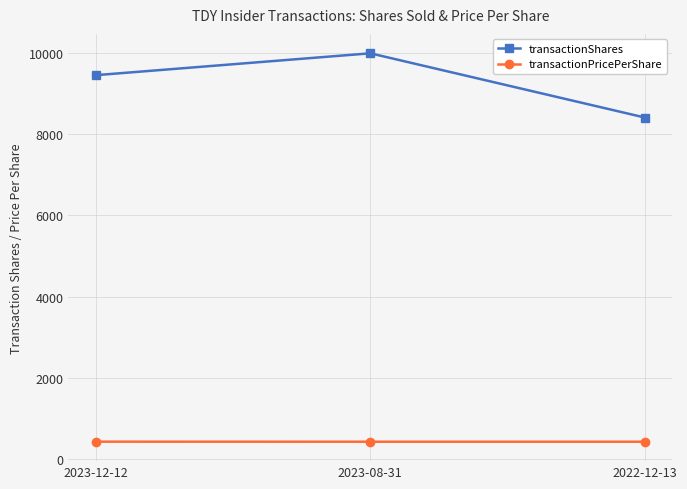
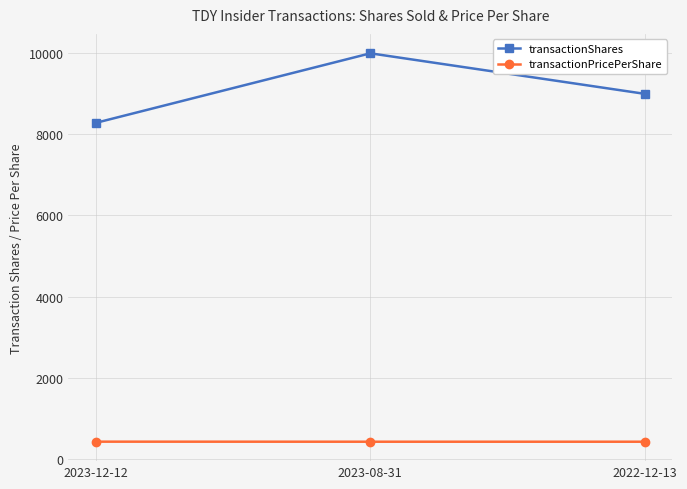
  {
    "transactionShares": {
-     "2023-12-12": 9500,
+     "2023-12-12": 8300,
      "2023-08-31": 10000,
-     "2022-12-13": 8400
+     "2022-12-13": 9000
    },
    "transactionPricePerShare": {
      "2023-12-12": 400,
      "2023-08-31": 400,
      "2022-12-13": 400
    }
  }
